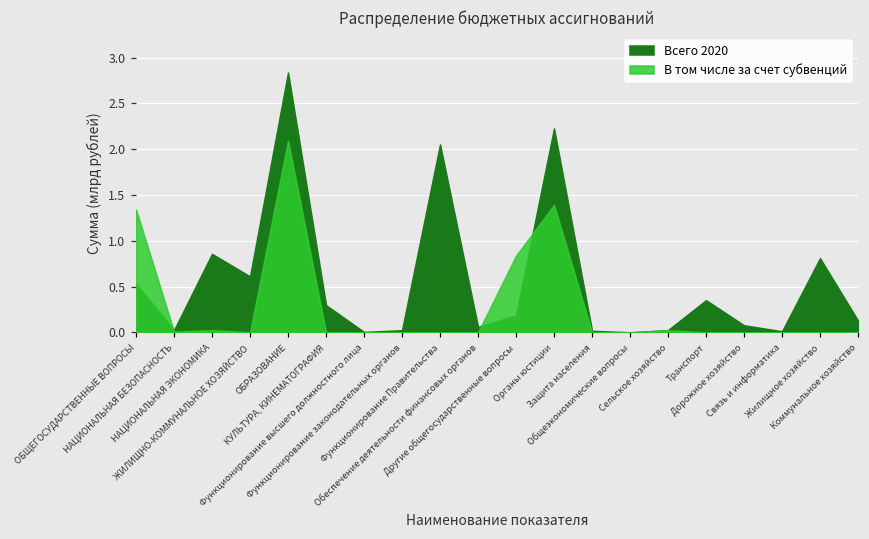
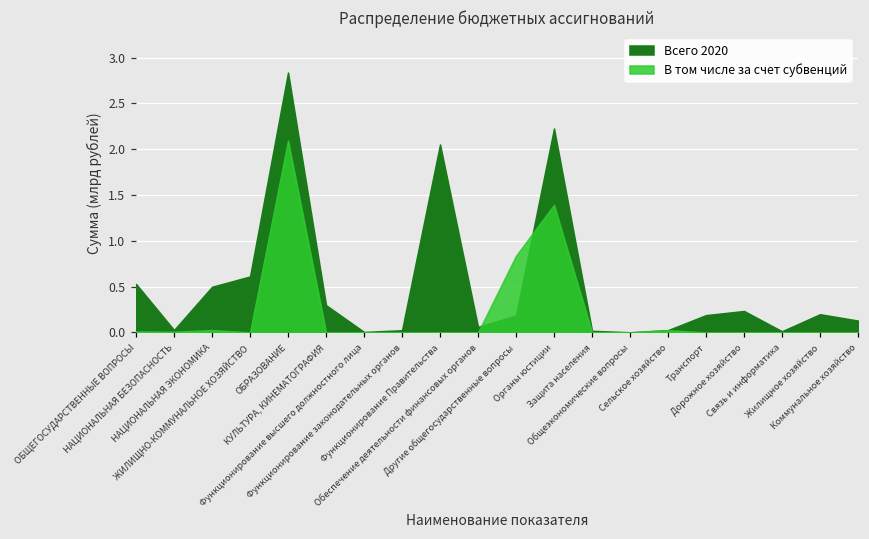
  {
    "Всего 2020": {
      "ОБЩЕГОСУДАРСТВЕННЫЕ ВОПРОСЫ": 0.5,
-     "НАЦИОНАЛЬНАЯ ЭКОНОМИКА": 0.9,
+     "НАЦИОНАЛЬНАЯ ЭКОНОМИКА": 0.5,
      "ЖИЛИЩНО-КОММУНАЛЬНОЕ ХОЗЯЙСТВО": 0.6,
      "ОБРАЗОВАНИЕ": 2.8,
      "КУЛЬТУРА, КИНЕМАТОГРАФИЯ": 0.3,
      "Функционирование Правительства": 2.1,
      "Обеспечение деятельности финансовых органов": 0.1,
      "Другие общегосударственные вопросы": 0.2,
      "Органы юстиции": 2.2,
-     "Транспорт": 0.4,
-     "Дорожное хозяйство": 0.1,
-     "Жилищное хозяйство": 0.8,
+     "Транспорт": 0.2,
+     "Дорожное хозяйство": 0.2,
+     "Жилищное хозяйство": 0.2,
      "Коммунальное хозяйство": 0.1
    },
    "В том числе за счет субвенций": {
-     "ОБЩЕГОСУДАРСТВЕННЫЕ ВОПРОСЫ": 1.3,
+     "ОБЩЕГОСУДАРСТВЕННЫЕ ВОПРОСЫ": 0.0,
      "ЖИЛИЩНО-КОММУНАЛЬНОЕ ХОЗЯЙСТВО": 0.0,
      "ОБРАЗОВАНИЕ": 2.1,
      "Функционирование Правительства": 0.0,
      "Обеспечение деятельности финансовых органов": 0.0,
      "Другие общегосударственные вопросы": 0.8,
      "Органы юстиции": 1.4,
      "Транспорт": 0.0,
      "Дорожное хозяйство": 0.0,
      "Жилищное хозяйство": 0.0,
      "Коммунальное хозяйство": 0.0
    }
  }
